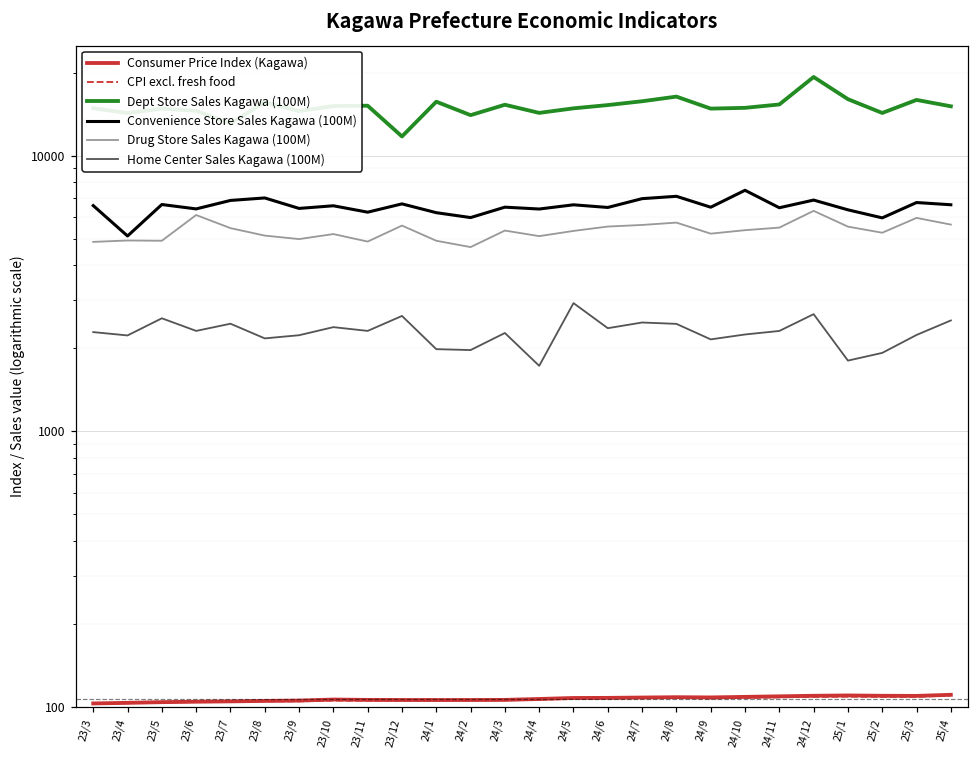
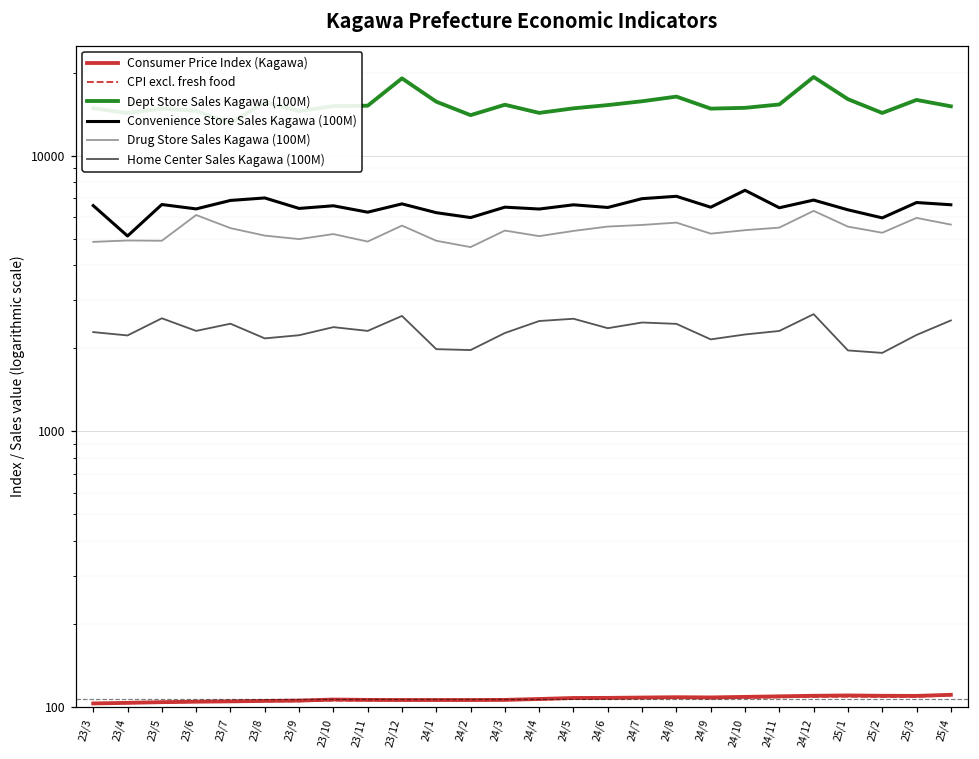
  {
    "Dept Store Sales Kagawa (100M)": {
      "23/11": 15000,
-     "23/12": 12000,
+     "23/12": 19000,
      "24/1": 16000,
      "24/2": 14000,
      "24/3": 15000,
      "24/4": 14000,
      "24/5": 15000,
      "24/6": 15000,
      "24/7": 16000,
      "24/8": 16000,
      "24/9": 15000,
      "24/10": 15000,
      "24/11": 15000,
      "24/12": 19000,
      "25/1": 16000,
      "25/2": 14000,
      "25/3": 16000,
      "25/4": 15000
    },
    "Convenience Store Sales Kagawa (100M)": {
      "23/3": 6600,
      "23/4": 5100,
      "23/5": 6600,
      "23/6": 6400,
      "23/7": 6900,
      "23/8": 7000,
      "23/9": 6400,
      "23/10": 6600,
      "23/11": 6200,
      "23/12": 6700,
      "24/1": 6200,
      "24/2": 6000,
      "24/3": 6500,
      "24/4": 6400,
      "24/5": 6600,
      "24/6": 6500,
      "24/7": 7000,
      "24/8": 7100,
      "24/9": 6500,
      "24/10": 7500,
      "24/11": 6500,
      "24/12": 6900,
      "25/1": 6400,
      "25/2": 5900,
      "25/3": 6800,
      "25/4": 6600
    },
    "Drug Store Sales Kagawa (100M)": {
      "23/3": 4900,
      "23/4": 4900,
      "23/5": 4900,
      "23/6": 6100,
      "23/7": 5500,
      "23/8": 5100,
      "23/9": 5000,
      "23/10": 5200,
      "23/11": 4900,
      "23/12": 5600,
      "24/1": 4900,
      "24/2": 4700,
      "24/3": 5300,
      "24/4": 5100,
      "24/5": 5300,
      "24/6": 5500,
      "24/7": 5600,
      "24/8": 5700,
      "24/9": 5200,
      "24/10": 5400,
      "24/11": 5500,
      "24/12": 6300,
      "25/1": 5500,
      "25/2": 5300,
      "25/3": 5900,
      "25/4": 5600
    },
    "Home Center Sales Kagawa (100M)": {
      "23/3": 2300,
      "23/4": 2200,
      "23/5": 2600,
      "23/6": 2300,
      "23/7": 2500,
      "23/8": 2200,
      "23/9": 2200,
      "23/10": 2400,
      "23/11": 2300,
      "23/12": 2600,
      "24/1": 2000,
      "24/2": 2000,
      "24/3": 2300,
-     "24/4": 1700,
-     "24/5": 2900,
+     "24/4": 2500,
+     "24/5": 2600,
      "24/6": 2400,
      "24/7": 2500,
      "24/8": 2500,
      "24/9": 2200,
      "24/10": 2200,
      "24/11": 2300,
      "24/12": 2700,
-     "25/1": 1800,
+     "25/1": 2000,
      "25/2": 1900,
      "25/3": 2200,
      "25/4": 2500
    }
  }
